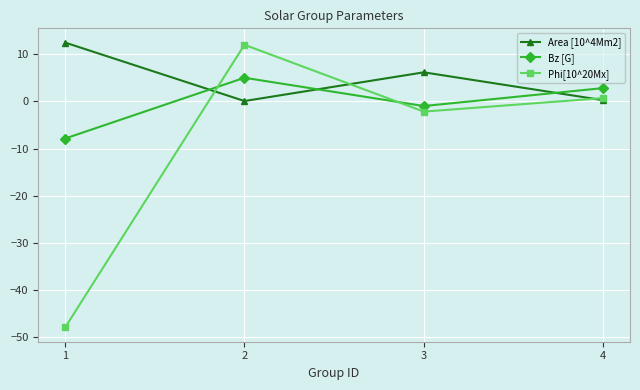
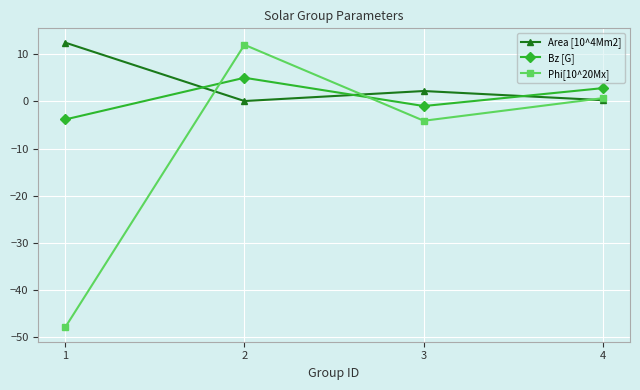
  {
    "Area [10^4Mm2]": {
      "1": 12,
      "2": 0,
-     "3": 6
+     "3": 2
    },
    "Bz [G]": {
-     "1": -8,
+     "1": -4,
      "2": 5,
      "3": -1,
      "4": 3
    },
    "Phi[10^20Mx]": {
      "1": -48,
      "2": 12,
-     "3": -2
+     "3": -4
    }
  }
